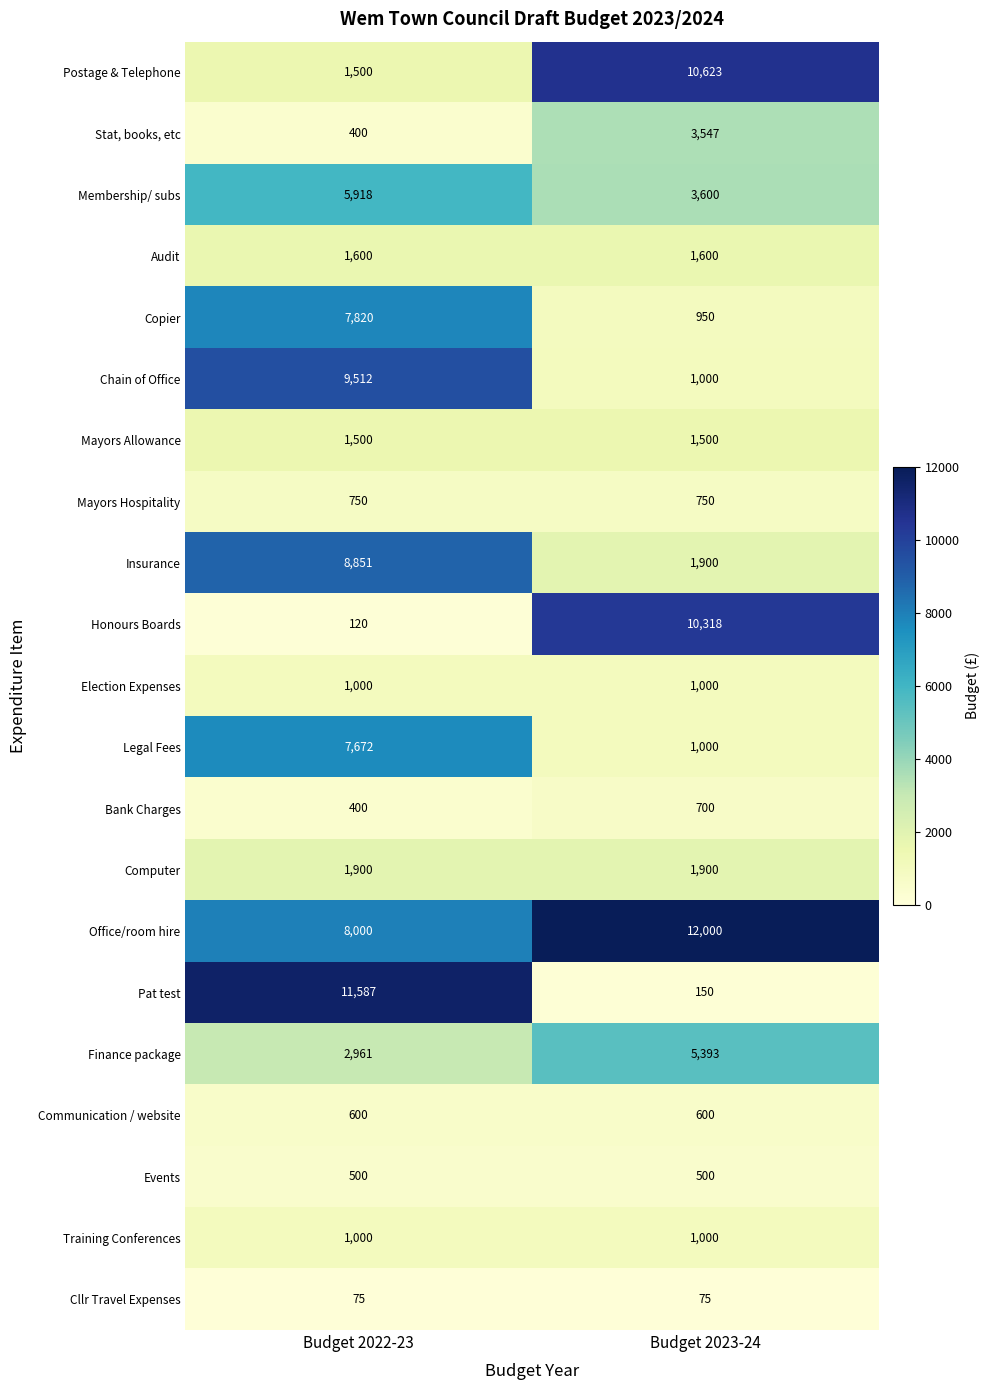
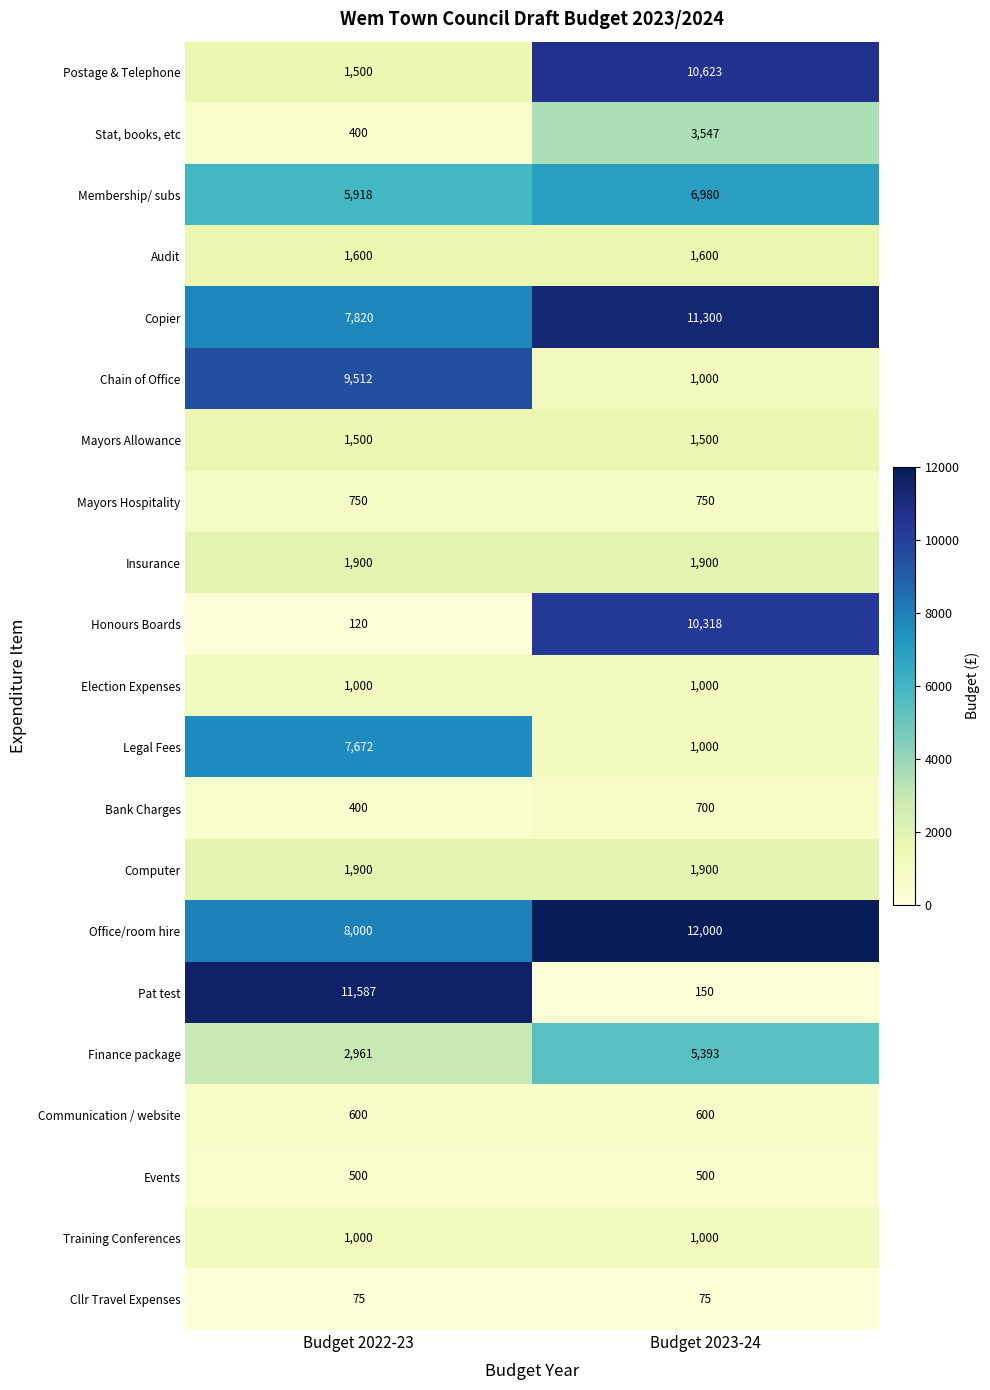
  {
    "Postage & Telephone": {
      "Budget 2022-23": "1,500",
      "Budget 2023-24": "10,623"
    },
    "Stat, books, etc": {
      "Budget 2022-23": "400",
      "Budget 2023-24": "3,547"
    },
    "Membership/ subs": {
      "Budget 2022-23": "5,918",
-     "Budget 2023-24": "3,600"
+     "Budget 2023-24": "6,980"
    },
    "Audit": {
      "Budget 2022-23": "1,600",
      "Budget 2023-24": "1,600"
    },
    "Copier": {
      "Budget 2022-23": "7,820",
-     "Budget 2023-24": "950"
+     "Budget 2023-24": "11,300"
    },
    "Chain of Office": {
      "Budget 2022-23": "9,512",
      "Budget 2023-24": "1,000"
    },
    "Mayors Allowance": {
      "Budget 2022-23": "1,500",
      "Budget 2023-24": "1,500"
    },
    "Mayors Hospitality": {
      "Budget 2022-23": "750",
      "Budget 2023-24": "750"
    },
    "Insurance": {
-     "Budget 2022-23": "8,851",
+     "Budget 2022-23": "1,900",
      "Budget 2023-24": "1,900"
    },
    "Honours Boards": {
      "Budget 2022-23": "120",
      "Budget 2023-24": "10,318"
    },
    "Election Expenses": {
      "Budget 2022-23": "1,000",
      "Budget 2023-24": "1,000"
    },
    "Legal Fees": {
      "Budget 2022-23": "7,672",
      "Budget 2023-24": "1,000"
    },
    "Bank Charges": {
      "Budget 2022-23": "400",
      "Budget 2023-24": "700"
    },
    "Computer": {
      "Budget 2022-23": "1,900",
      "Budget 2023-24": "1,900"
    },
    "Office/room hire": {
      "Budget 2022-23": "8,000",
      "Budget 2023-24": "12,000"
    },
    "Pat test": {
      "Budget 2022-23": "11,587",
      "Budget 2023-24": "150"
    },
    "Finance package": {
      "Budget 2022-23": "2,961",
      "Budget 2023-24": "5,393"
    },
    "Communication / website": {
      "Budget 2022-23": "600",
      "Budget 2023-24": "600"
    },
    "Events": {
      "Budget 2022-23": "500",
      "Budget 2023-24": "500"
    },
    "Training Conferences": {
      "Budget 2022-23": "1,000",
      "Budget 2023-24": "1,000"
    },
    "Cllr Travel Expenses": {
      "Budget 2022-23": "75",
      "Budget 2023-24": "75"
    }
  }
